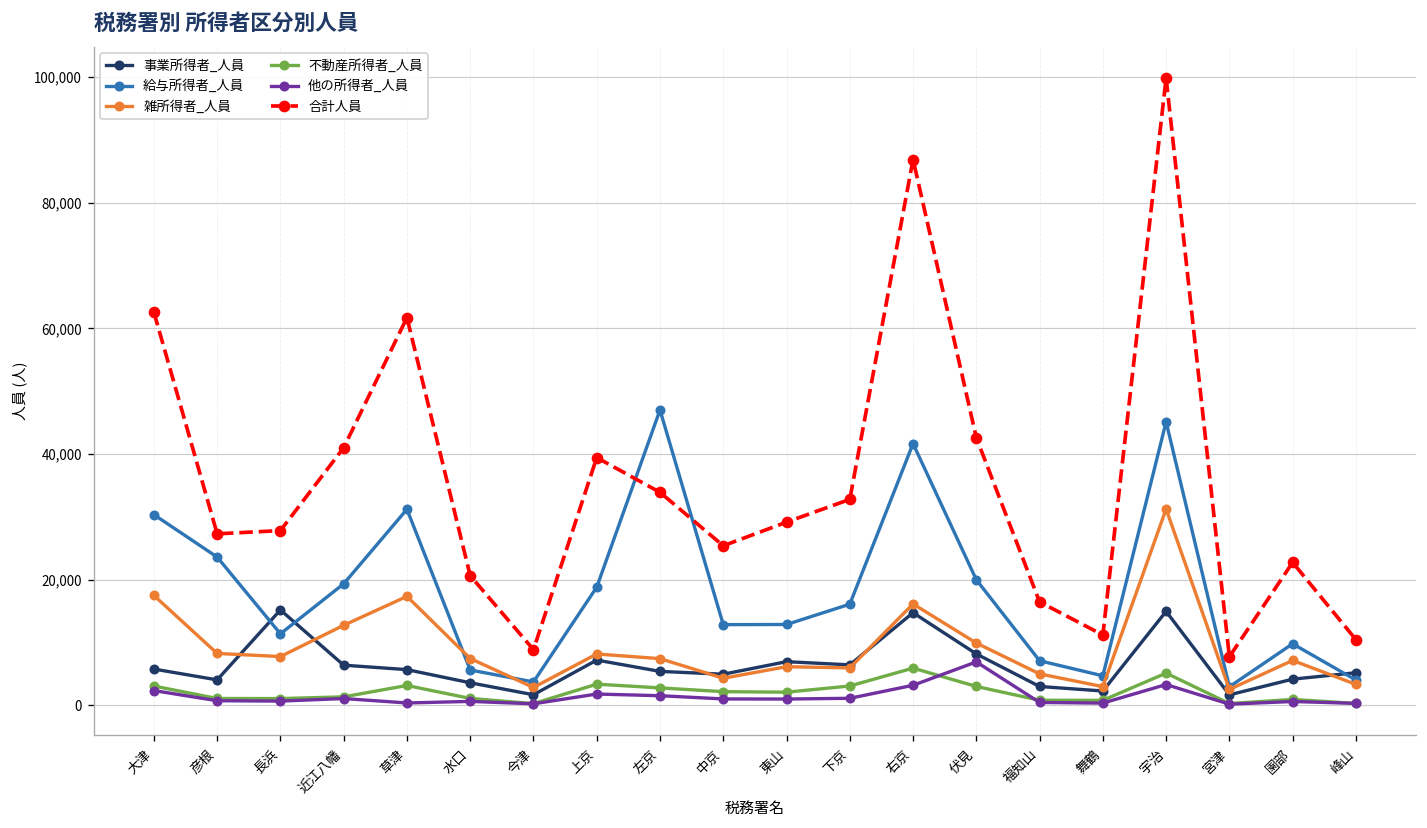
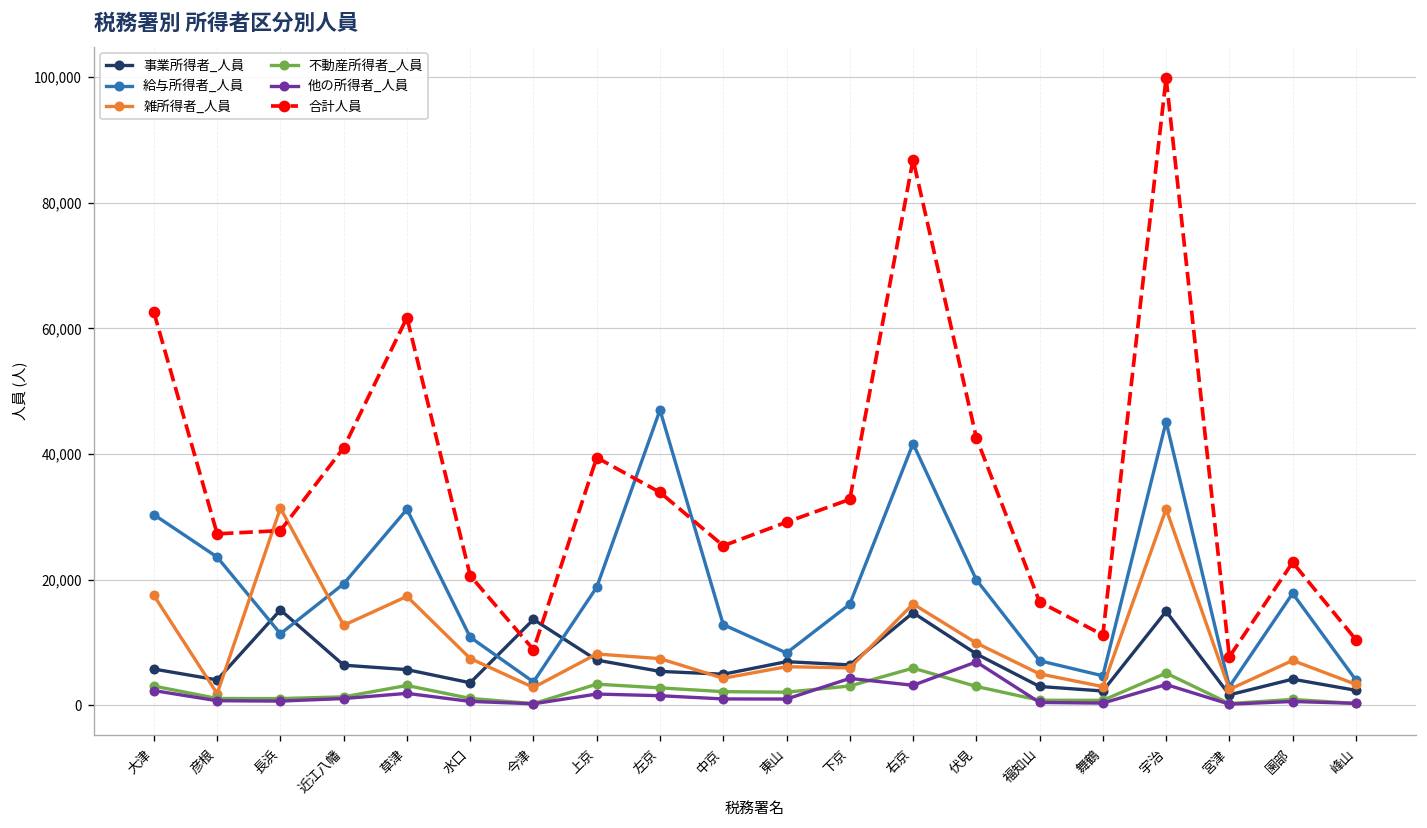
  {
    "事業所得者_人員": {
      "大津": "6,000",
      "彦根": "4,000",
      "長浜": "15,000",
      "近江八幡": "6,000",
      "草津": "6,000",
      "水口": "4,000",
-     "今津": "2,000",
+     "今津": "14,000",
      "上京": "7,000",
      "左京": "5,000",
      "中京": "5,000",
      "東山": "7,000",
      "右京": "15,000",
      "伏見": "8,000",
      "福知山": "3,000",
      "舞鶴": "2,000",
      "宇治": "15,000",
      "宮津": "2,000",
      "園部": "4,000",
-     "峰山": "5,000"
+     "峰山": "2,000"
    },
    "給与所得者_人員": {
      "大津": "30,000",
      "彦根": "24,000",
      "長浜": "11,000",
      "近江八幡": "19,000",
      "草津": "31,000",
-     "水口": "6,000",
+     "水口": "11,000",
      "今津": "4,000",
      "上京": "19,000",
      "左京": "47,000",
      "中京": "13,000",
-     "東山": "13,000",
+     "東山": "8,000",
      "下京": "16,000",
      "右京": "42,000",
      "伏見": "20,000",
      "福知山": "7,000",
      "舞鶴": "5,000",
      "宇治": "45,000",
-     "園部": "10,000",
+     "園部": "18,000",
      "峰山": "4,000"
    },
    "雑所得者_人員": {
      "大津": "18,000",
-     "彦根": "8,000",
-     "長浜": "8,000",
+     "彦根": "2,000",
+     "長浜": "31,000",
      "近江八幡": "13,000",
      "草津": "17,000",
      "水口": "7,000",
      "今津": "3,000",
      "上京": "8,000",
      "左京": "7,000",
      "中京": "4,000",
      "東山": "6,000",
      "右京": "16,000",
      "伏見": "10,000",
      "福知山": "5,000",
      "舞鶴": "3,000",
      "宇治": "31,000",
      "園部": "7,000",
      "峰山": "3,000"
    },
    "不動産所得者_人員": {
      "大津": "3,000",
      "草津": "3,000",
      "上京": "3,000",
      "左京": "3,000",
      "中京": "2,000",
      "東山": "2,000",
      "下京": "3,000",
      "右京": "6,000",
      "伏見": "3,000",
      "宇治": "5,000"
    },
    "他の所得者_人員": {
      "大津": "2,000",
-     "草津": "0",
+     "草津": "2,000",
      "上京": "2,000",
      "左京": "2,000",
      "中京": "1,000",
      "東山": "1,000",
-     "下京": "1,000",
+     "下京": "4,000",
      "右京": "3,000",
      "伏見": "7,000",
      "宇治": "3,000"
    },
    "合計人員": {
      "大津": "63,000",
      "彦根": "27,000",
      "長浜": "28,000",
      "近江八幡": "41,000",
      "草津": "62,000",
      "水口": "21,000",
      "今津": "9,000",
      "上京": "39,000",
      "左京": "34,000",
      "中京": "25,000",
      "東山": "29,000",
      "下京": "33,000",
      "右京": "87,000",
      "伏見": "43,000",
      "福知山": "16,000",
      "舞鶴": "11,000",
      "宇治": "100,000",
      "宮津": "8,000",
      "園部": "23,000",
      "峰山": "10,000"
    }
  }
